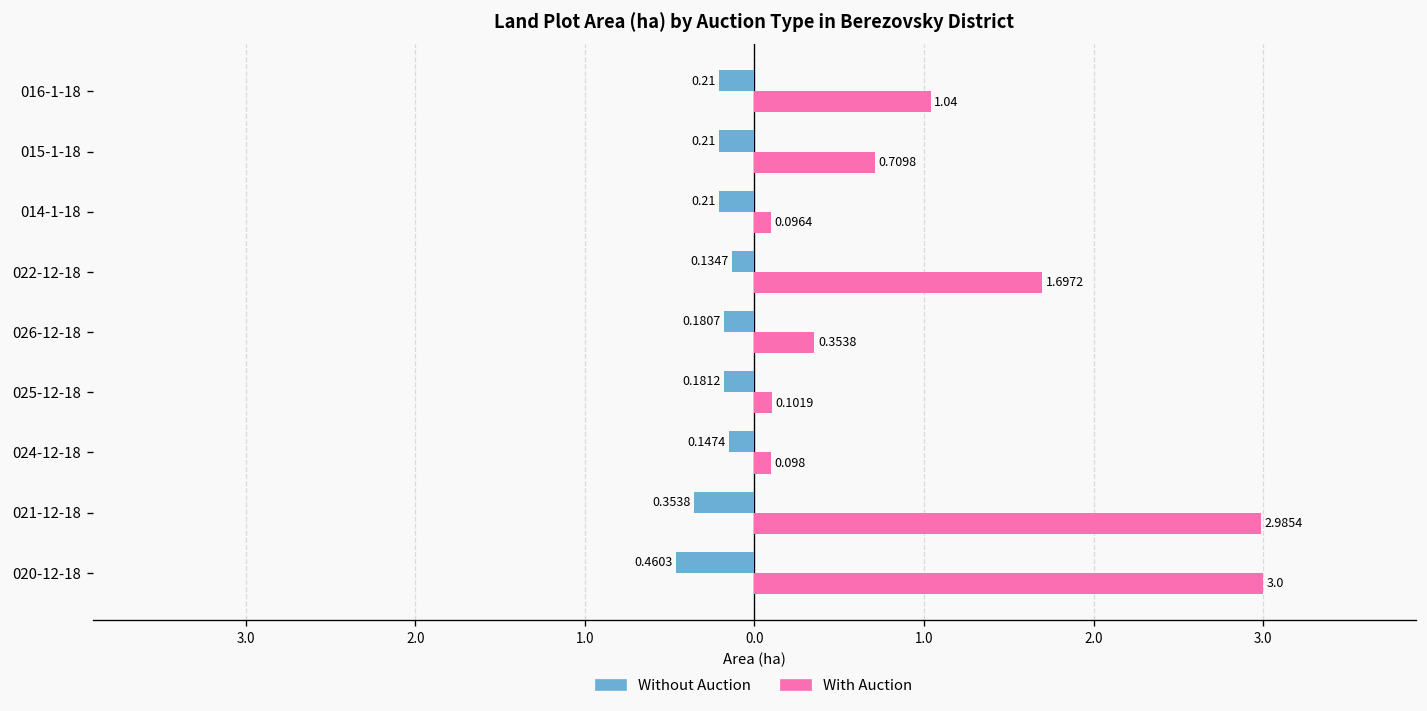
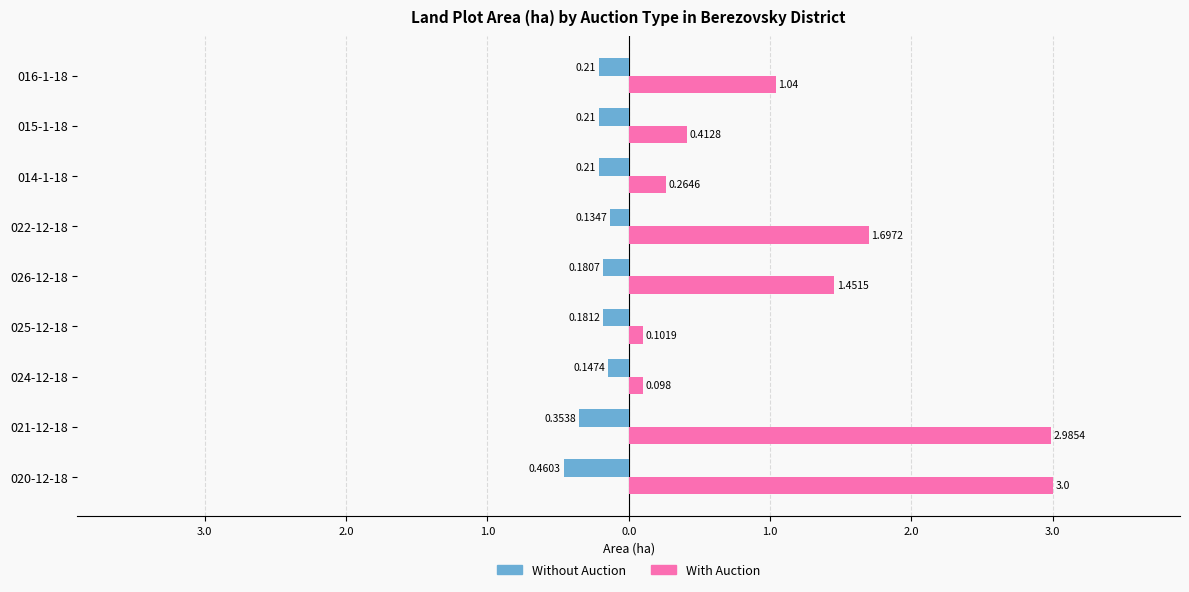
  {
    "With Auction": {
      "016-1-18": 1.04,
-     "015-1-18": 0.7098,
-     "014-1-18": 0.0964,
+     "015-1-18": 0.4128,
+     "014-1-18": 0.2646,
      "022-12-18": 1.6972,
-     "026-12-18": 0.3538,
+     "026-12-18": 1.4515,
      "025-12-18": 0.1019,
      "024-12-18": 0.098,
      "021-12-18": 2.9854,
      "020-12-18": 3.0
    }
  }
